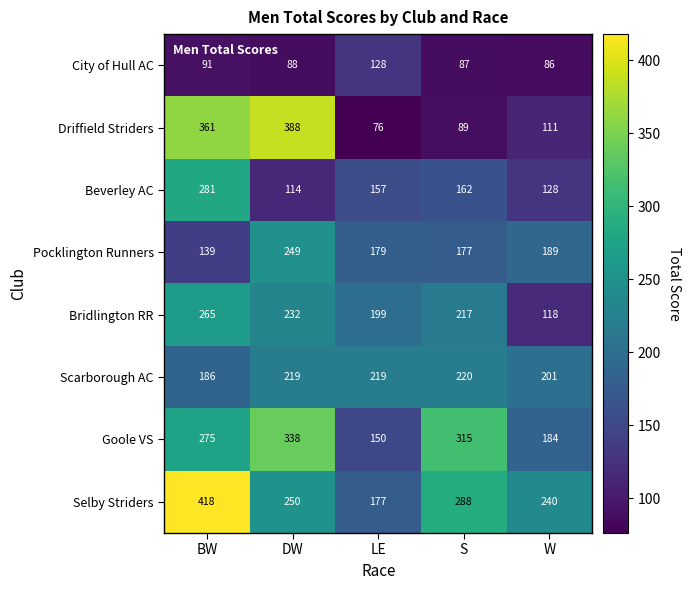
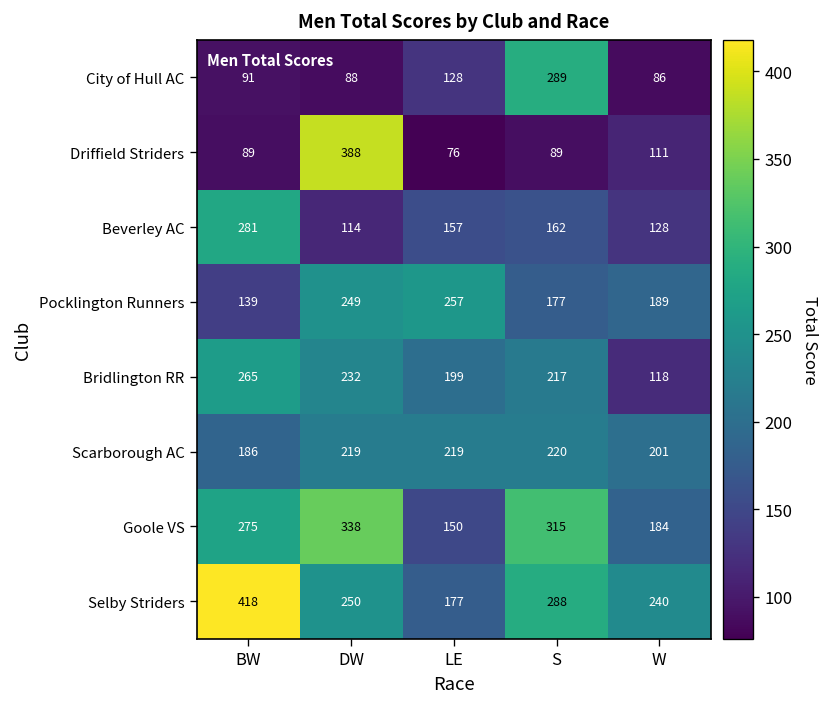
  {
    "City of Hull AC": {
      "DW": 88,
      "LE": 128,
-     "S": 87,
+     "S": 289,
      "W": 86
    },
    "Driffield Striders": {
-     "BW": 361,
+     "BW": 89,
      "DW": 388,
      "LE": 76,
      "S": 89,
      "W": 111
    },
    "Beverley AC": {
      "BW": 281,
      "DW": 114,
      "LE": 157,
      "S": 162,
      "W": 128
    },
    "Pocklington Runners": {
      "BW": 139,
      "DW": 249,
-     "LE": 179,
+     "LE": 257,
      "S": 177,
      "W": 189
    },
    "Bridlington RR": {
      "BW": 265,
      "DW": 232,
      "LE": 199,
      "S": 217,
      "W": 118
    },
    "Scarborough AC": {
      "BW": 186,
      "DW": 219,
      "LE": 219,
      "S": 220,
      "W": 201
    },
    "Goole VS": {
      "BW": 275,
      "DW": 338,
      "LE": 150,
      "S": 315,
      "W": 184
    },
    "Selby Striders": {
      "BW": 418,
      "DW": 250,
      "LE": 177,
      "S": 288,
      "W": 240
    }
  }
